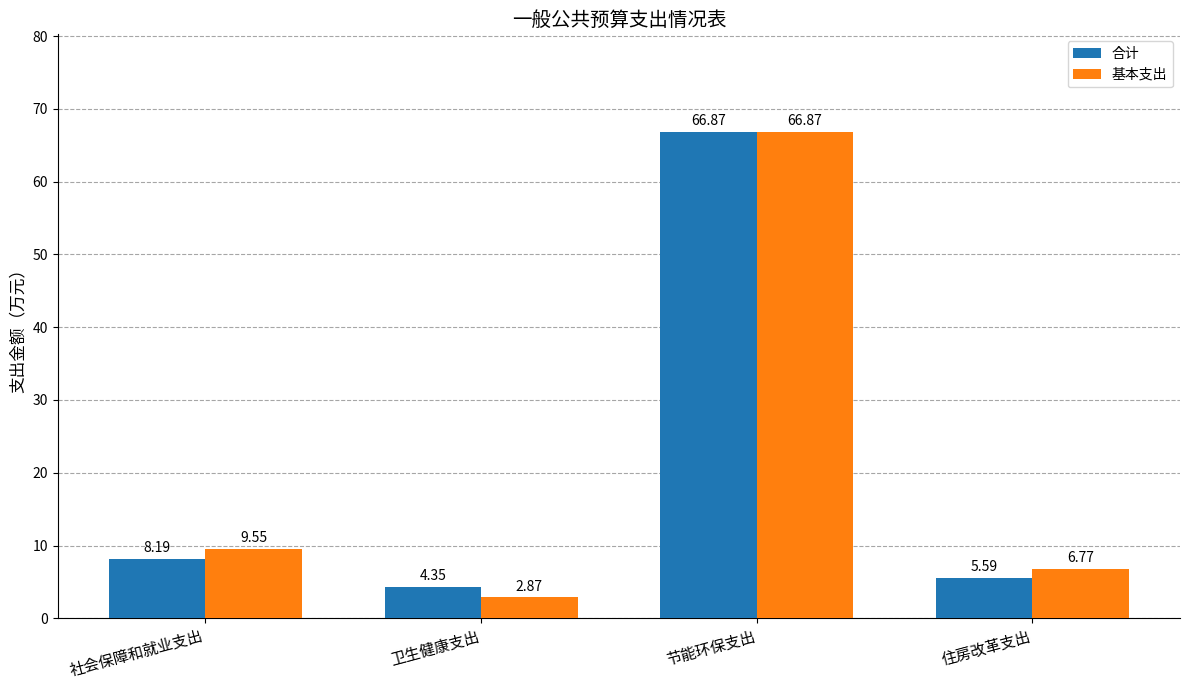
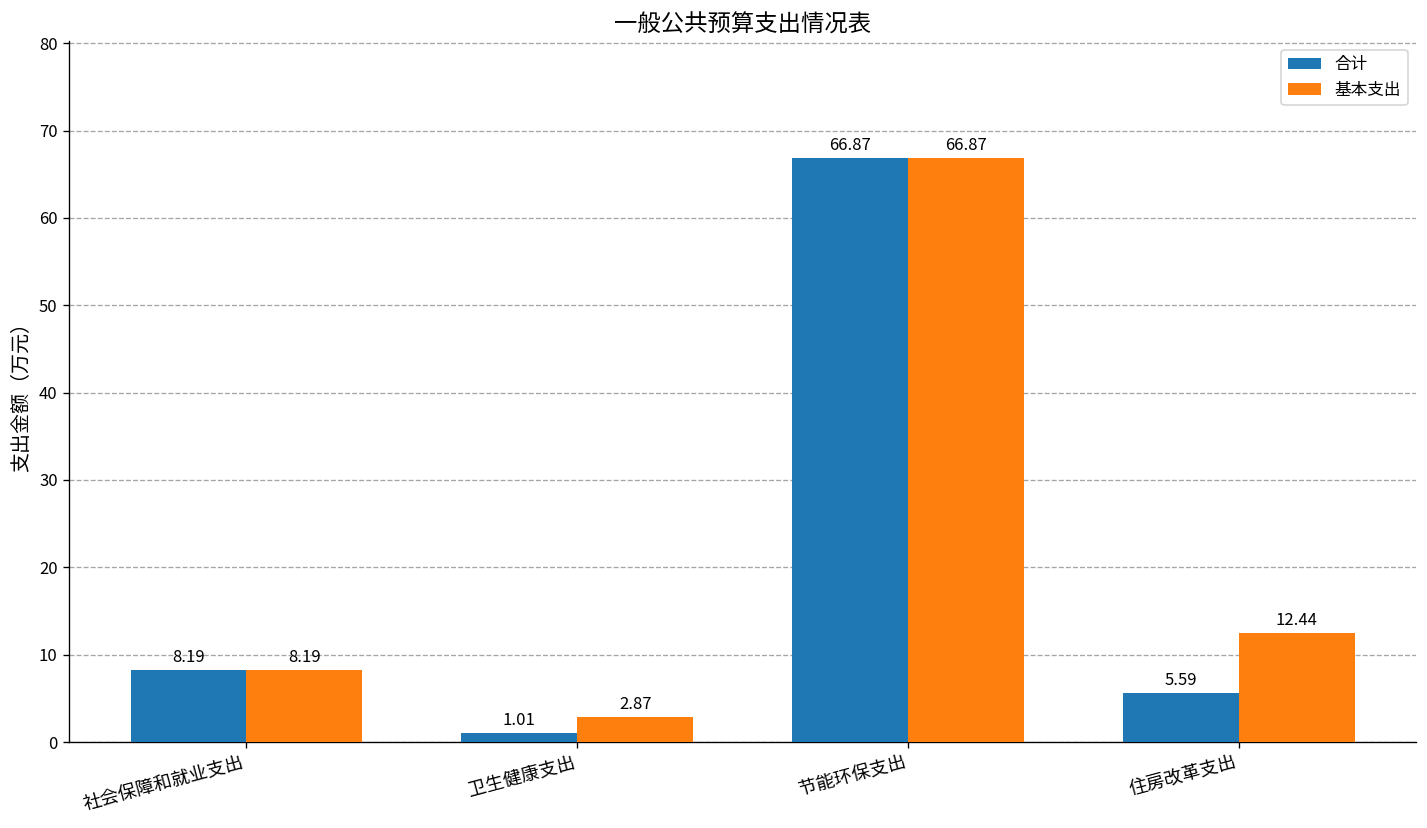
  {
    "合计": {
      "社会保障和就业支出": 8.19,
-     "卫生健康支出": 4.35,
+     "卫生健康支出": 1.01,
      "节能环保支出": 66.87,
      "住房改革支出": 5.59
    },
    "基本支出": {
-     "社会保障和就业支出": 9.55,
+     "社会保障和就业支出": 8.19,
      "卫生健康支出": 2.87,
      "节能环保支出": 66.87,
-     "住房改革支出": 6.77
+     "住房改革支出": 12.44
    }
  }
